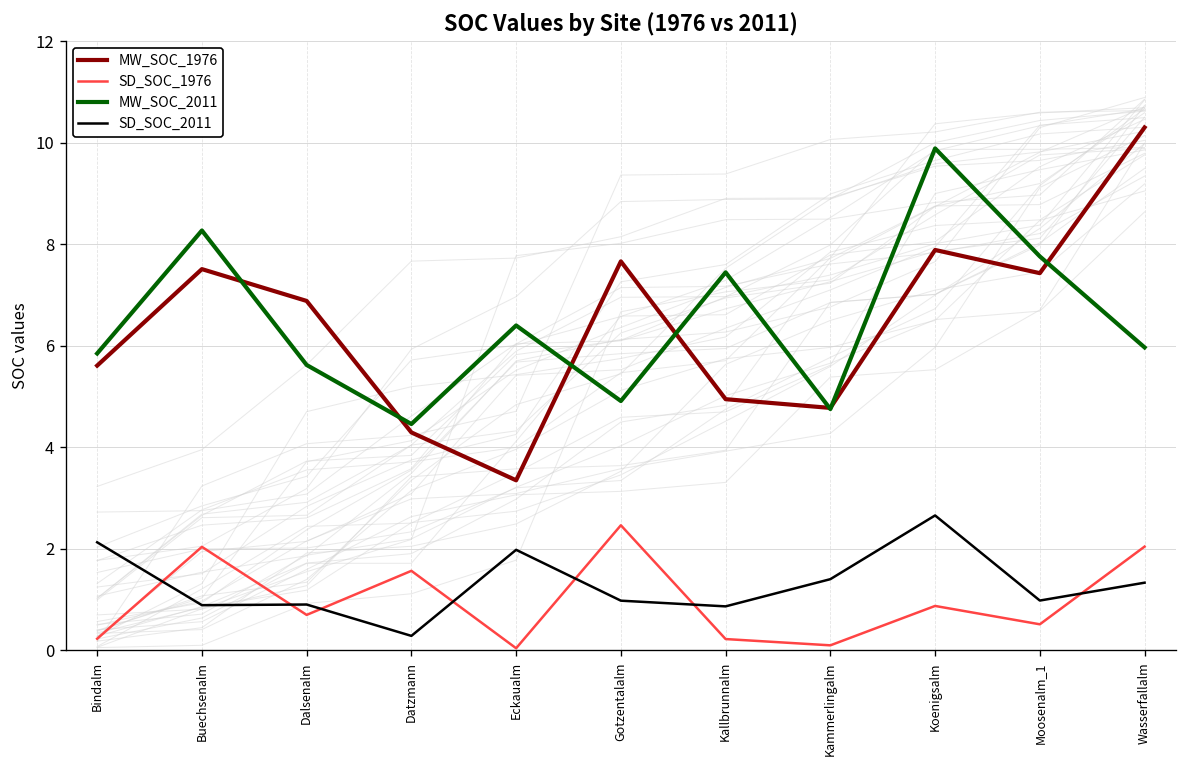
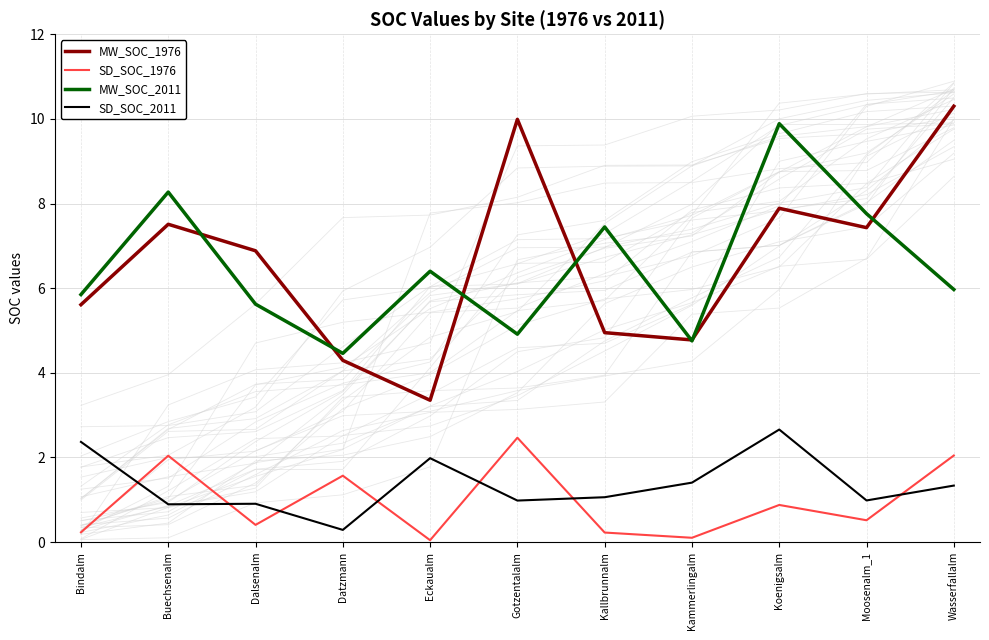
  {
    "MW_SOC_1976": {
      "Bindalm": 5.6,
      "Buechsenalm": 7.5,
      "Dalsenalm": 6.9,
      "Eckaualm": 3.4,
-     "Gotzentalalm": 7.7,
+     "Gotzentalalm": 10.0,
      "Kallbrunnalm": 4.9
    },
    "SD_SOC_1976": {
-     "Dalsenalm": 0.7,
+     "Dalsenalm": 0.4,
      "Datzmann": 1.6,
      "Eckaualm": 0.0,
      "Gotzentalalm": 2.5,
      "Kallbrunnalm": 0.2,
      "Kammerlingalm": 0.1,
      "Koenigsalm": 0.9,
      "Moosenalm_1": 0.5,
      "Wasserfallalm": 2.0
    },
    "MW_SOC_2011": {
      "Bindalm": 5.8,
      "Buechsenalm": 8.3,
      "Datzmann": 4.5,
      "Eckaualm": 6.4,
      "Gotzentalalm": 4.9,
      "Kallbrunnalm": 7.4,
      "Moosenalm_1": 7.8,
      "Wasserfallalm": 6.0
    },
    "SD_SOC_2011": {
-     "Bindalm": 2.1,
+     "Bindalm": 2.4,
      "Datzmann": 0.3,
      "Eckaualm": 2.0,
      "Gotzentalalm": 1.0,
-     "Kallbrunnalm": 0.9,
+     "Kallbrunnalm": 1.1,
      "Kammerlingalm": 1.4,
      "Koenigsalm": 2.7,
      "Moosenalm_1": 1.0,
      "Wasserfallalm": 1.3
    }
  }
